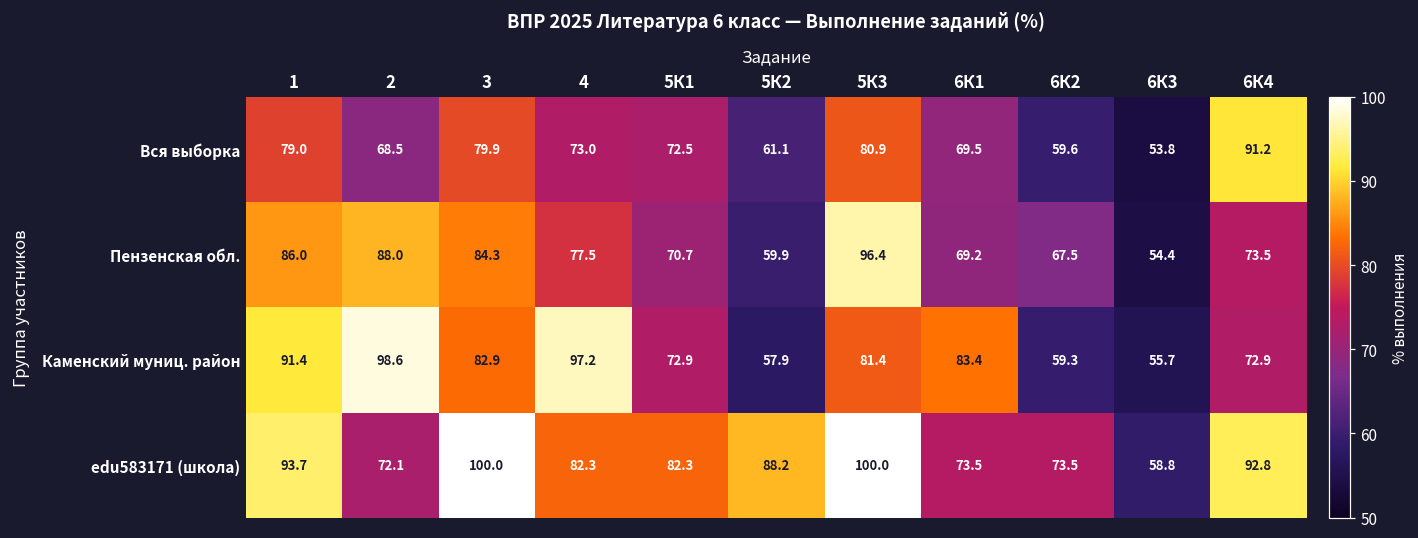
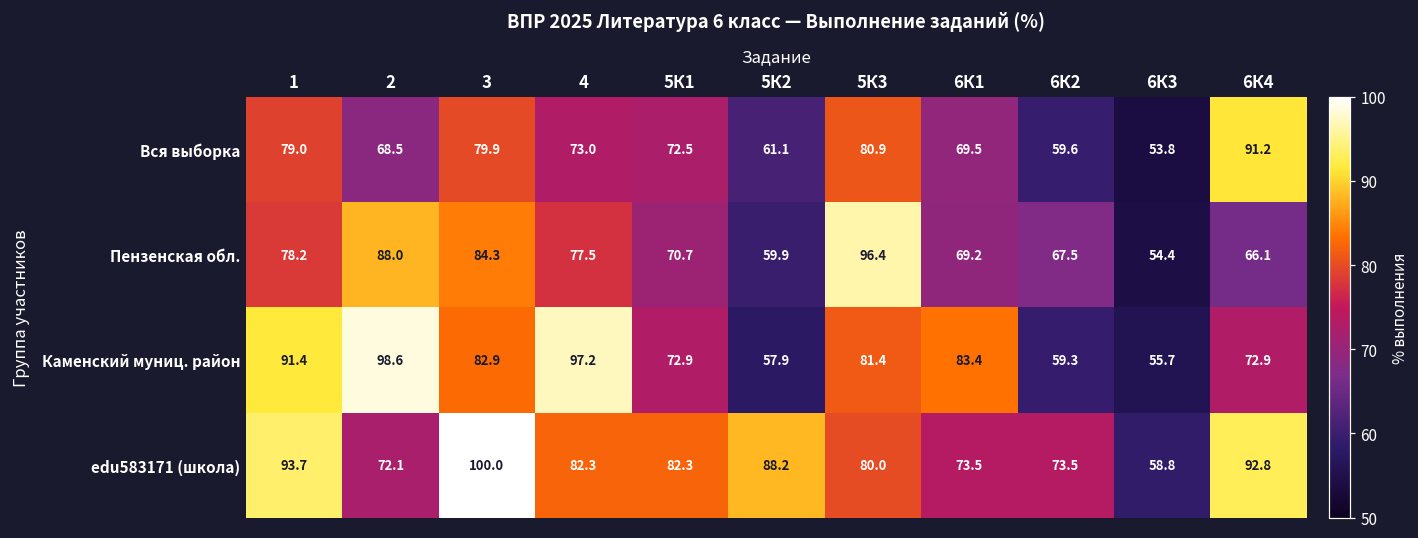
  {
    "Вся выборка": {
      "1": 79.0,
      "2": 68.5,
      "3": 79.9,
      "4": 73.0,
      "5К1": 72.5,
      "5К2": 61.1,
      "5К3": 80.9,
      "6К1": 69.5,
      "6К2": 59.6,
      "6К3": 53.8,
      "6К4": 91.2
    },
    "Пензенская обл.": {
-     "1": 86.0,
+     "1": 78.2,
      "2": 88.0,
      "3": 84.3,
      "4": 77.5,
      "5К1": 70.7,
      "5К2": 59.9,
      "5К3": 96.4,
      "6К1": 69.2,
      "6К2": 67.5,
      "6К3": 54.4,
-     "6К4": 73.5
+     "6К4": 66.1
    },
    "Каменский муниц. район": {
      "1": 91.4,
      "2": 98.6,
      "3": 82.9,
      "4": 97.2,
      "5К1": 72.9,
      "5К2": 57.9,
      "5К3": 81.4,
      "6К1": 83.4,
      "6К2": 59.3,
      "6К3": 55.7,
      "6К4": 72.9
    },
    "edu583171 (школа)": {
      "1": 93.7,
      "2": 72.1,
      "3": 100.0,
      "4": 82.3,
      "5К1": 82.3,
      "5К2": 88.2,
-     "5К3": 100.0,
+     "5К3": 80.0,
      "6К1": 73.5,
      "6К2": 73.5,
      "6К3": 58.8,
      "6К4": 92.8
    }
  }
